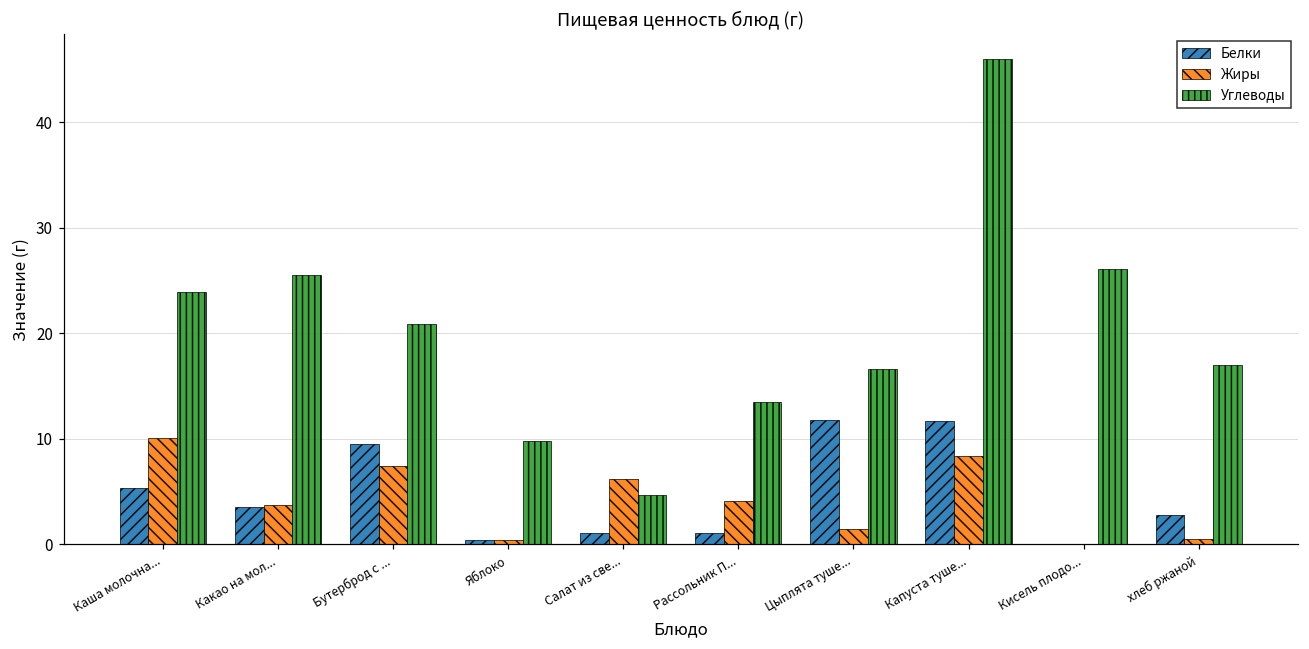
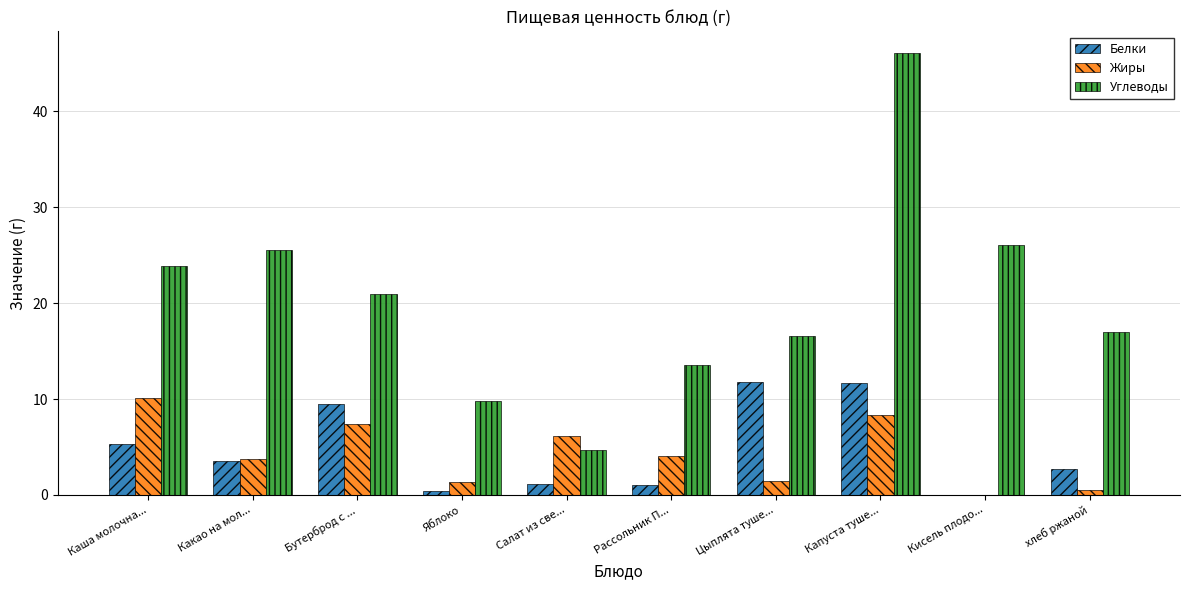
  {
    "Белки": {
      "Каша молочна...": 5,
      "Какао на мол...": 4,
      "Бутерброд с ...": 9,
      "Яблоко": 0,
      "Салат из све...": 1,
      "Рассольник П...": 1,
      "Цыплята туше...": 12,
      "Капуста туше...": 12,
      "Кисель плодо...": 0,
      "хлеб ржаной": 3
    },
    "Жиры": {
      "Каша молочна...": 10,
      "Какао на мол...": 4,
      "Бутерброд с ...": 7,
-     "Яблоко": 0,
+     "Яблоко": 1,
      "Салат из све...": 6,
      "Рассольник П...": 4,
      "Цыплята туше...": 1,
      "Капуста туше...": 8,
      "Кисель плодо...": 0,
      "хлеб ржаной": 1
    },
    "Углеводы": {
      "Каша молочна...": 24,
      "Какао на мол...": 25,
      "Бутерброд с ...": 21,
      "Яблоко": 10,
      "Салат из све...": 5,
      "Рассольник П...": 14,
      "Цыплята туше...": 17,
      "Капуста туше...": 46,
      "Кисель плодо...": 26,
      "хлеб ржаной": 17
    }
  }
